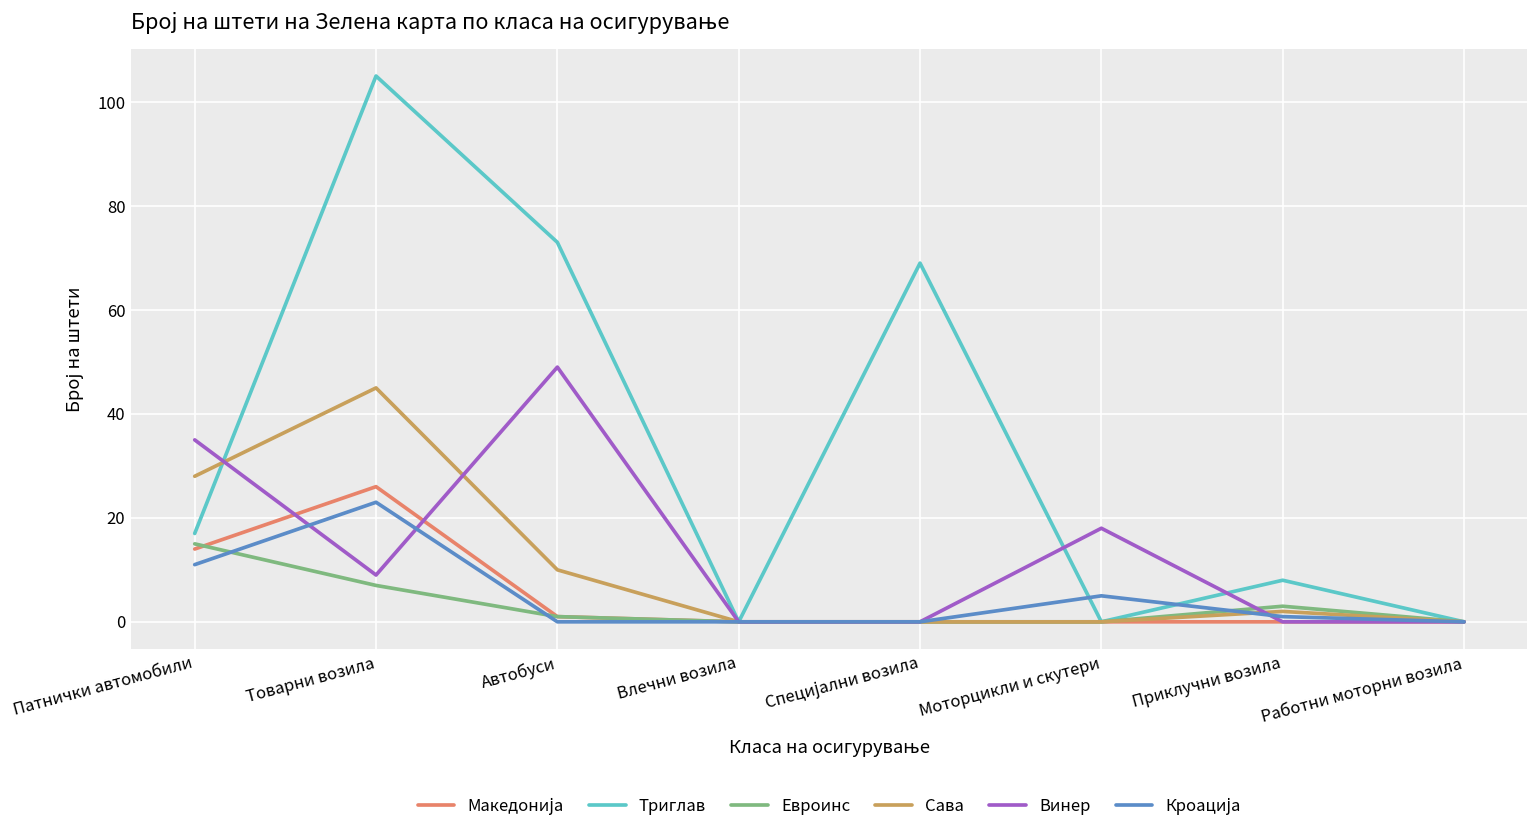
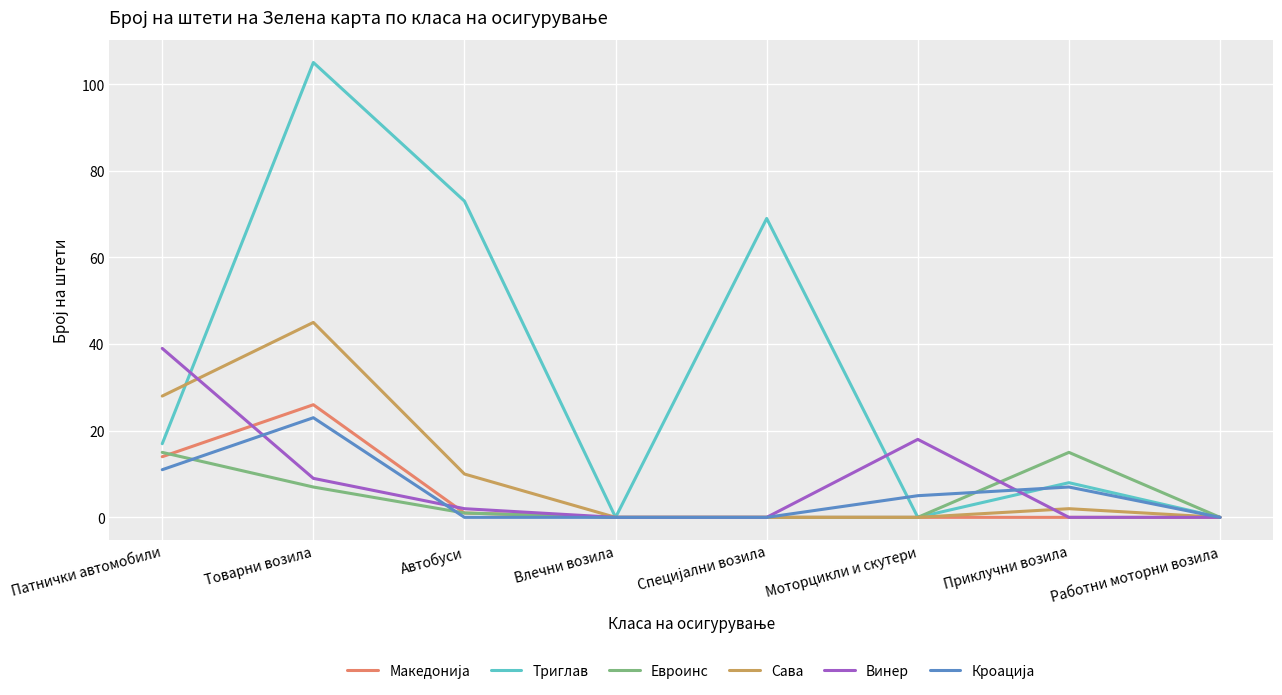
  {
    "Триглав": {
      "Патнички автомобили": 17,
      "Товарни возила": 105,
      "Автобуси": 73,
      "Специјални возила": 69,
      "Приклучни возила": 8
    },
    "Евроинс": {
      "Патнички автомобили": 15,
      "Товарни возила": 7,
-     "Приклучни возила": 3
+     "Приклучни возила": 15
    },
    "Винер": {
-     "Патнички автомобили": 35,
+     "Патнички автомобили": 39,
      "Товарни возила": 9,
-     "Автобуси": 49,
+     "Автобуси": 2,
      "Моторцикли и скутери": 18
    },
    "Кроација": {
      "Патнички автомобили": 11,
      "Товарни возила": 23,
      "Автобуси": 0,
      "Моторцикли и скутери": 5,
-     "Приклучни возила": 1
+     "Приклучни возила": 7
    }
  }
